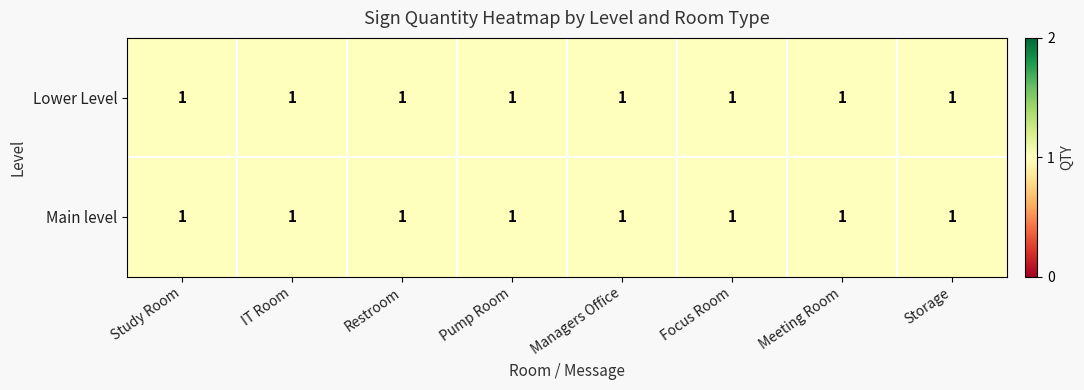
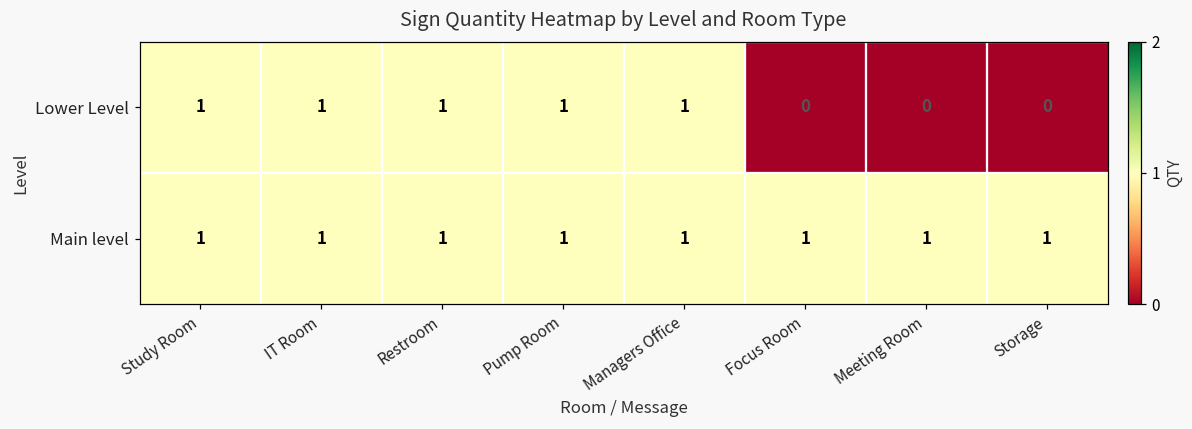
  {
    "Lower Level": {
      "Study Room": 1,
      "IT Room": 1,
      "Restroom": 1,
      "Pump Room": 1,
      "Managers Office": 1,
-     "Focus Room": 1,
-     "Meeting Room": 1,
-     "Storage": 1
+     "Focus Room": 0,
+     "Meeting Room": 0,
+     "Storage": 0
    },
    "Main level": {
      "Study Room": 1,
      "IT Room": 1,
      "Restroom": 1,
      "Pump Room": 1,
      "Managers Office": 1,
      "Focus Room": 1,
      "Meeting Room": 1,
      "Storage": 1
    }
  }
